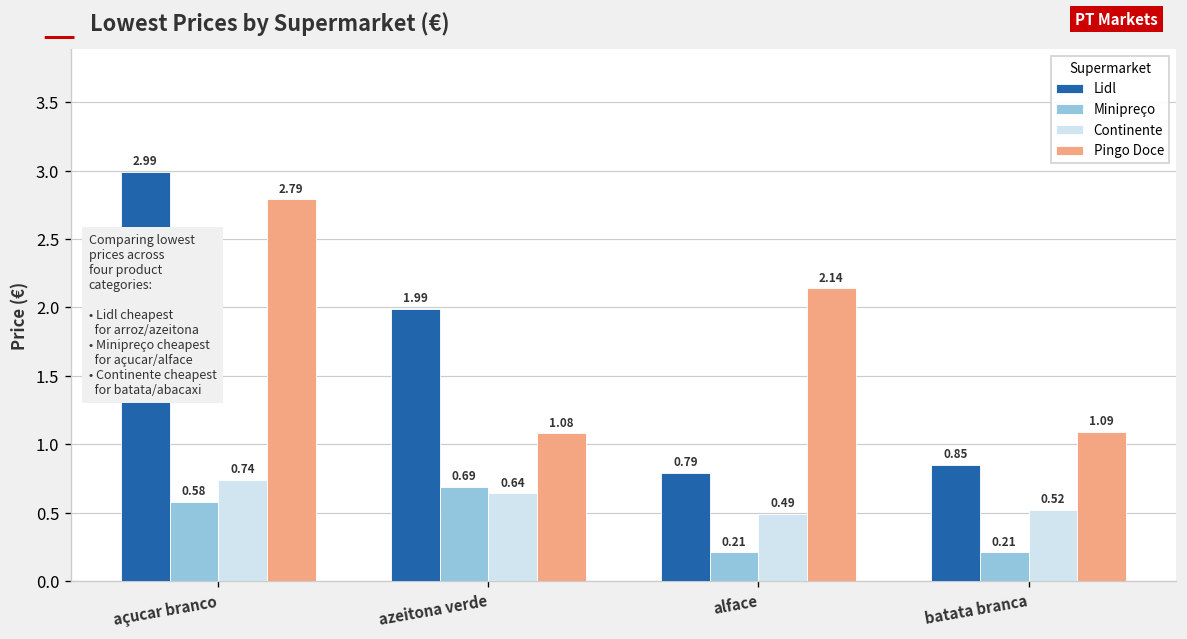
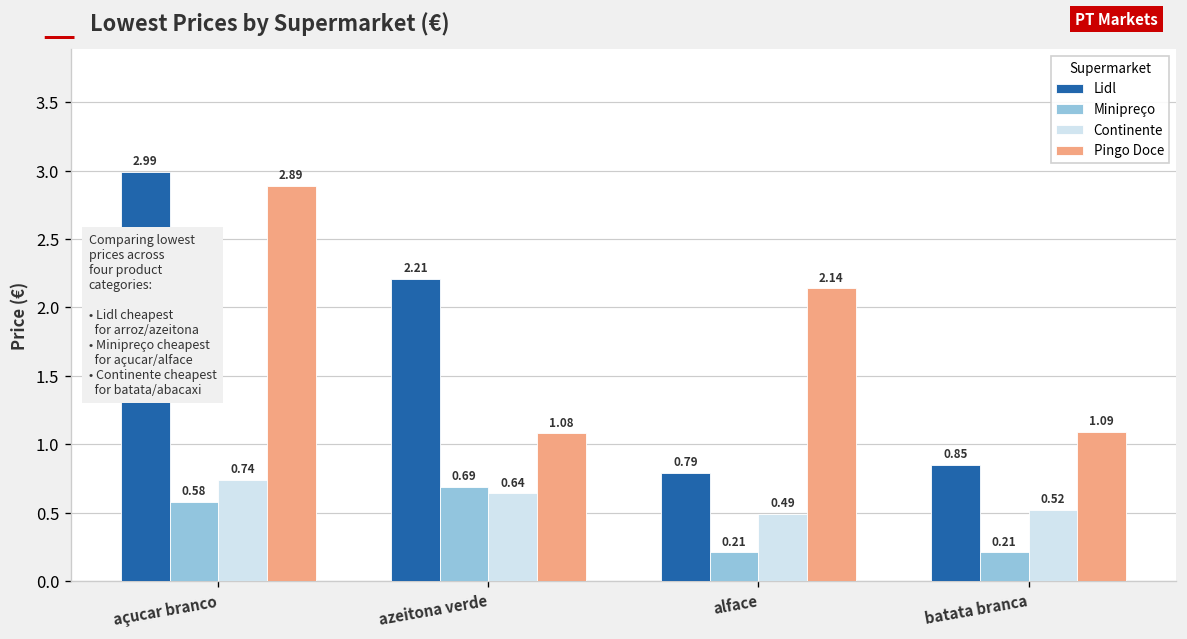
  {
    "Lidl": {
      "açucar branco": 2.99,
-     "azeitona verde": 1.99,
+     "azeitona verde": 2.21,
      "alface": 0.79,
      "batata branca": 0.85
    },
    "Minipreço": {
      "açucar branco": 0.58,
      "azeitona verde": 0.69,
      "alface": 0.21,
      "batata branca": 0.21
    },
    "Continente": {
      "açucar branco": 0.74,
      "azeitona verde": 0.64,
      "alface": 0.49,
      "batata branca": 0.52
    },
    "Pingo Doce": {
-     "açucar branco": 2.79,
+     "açucar branco": 2.89,
      "azeitona verde": 1.08,
      "alface": 2.14,
      "batata branca": 1.09
    }
  }
